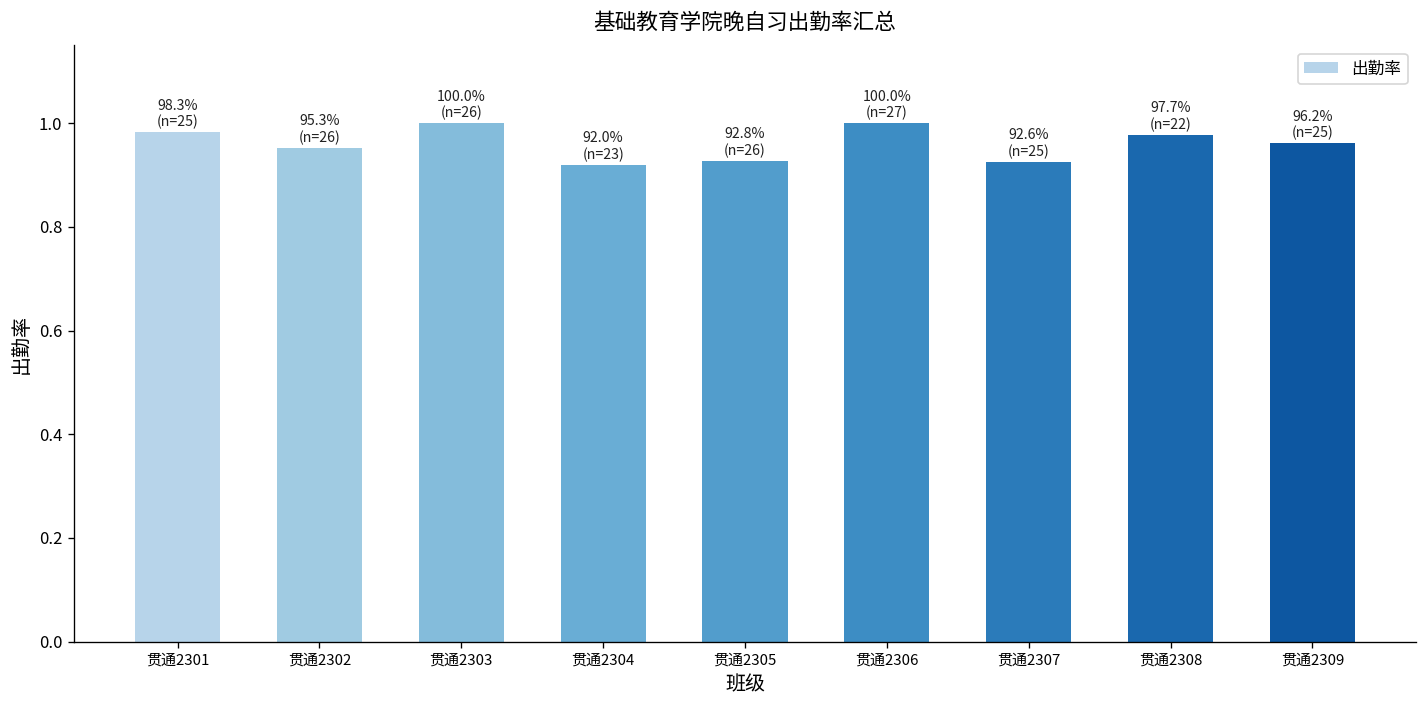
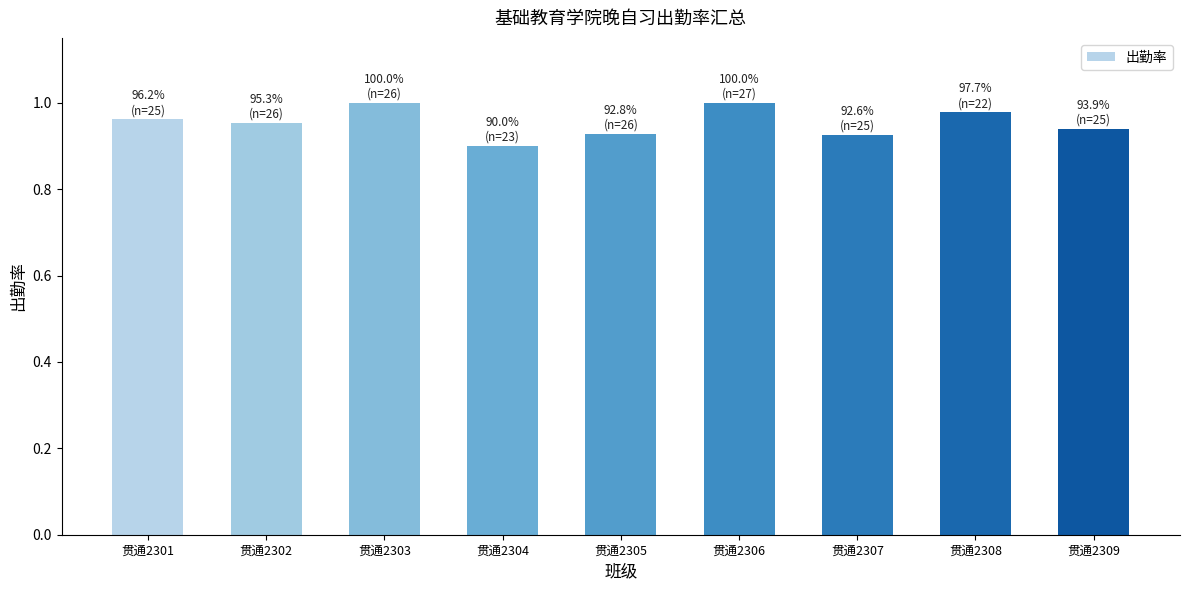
  {
-   "贯通2301": "98.3%",
+   "贯通2301": "96.2%",
    "贯通2302": "95.3%",
    "贯通2303": "100.0%",
-   "贯通2304": "92.0%",
+   "贯通2304": "90.0%",
    "贯通2305": "92.8%",
    "贯通2306": "100.0%",
    "贯通2307": "92.6%",
    "贯通2308": "97.7%",
-   "贯通2309": "96.2%"
+   "贯通2309": "93.9%"
  }
